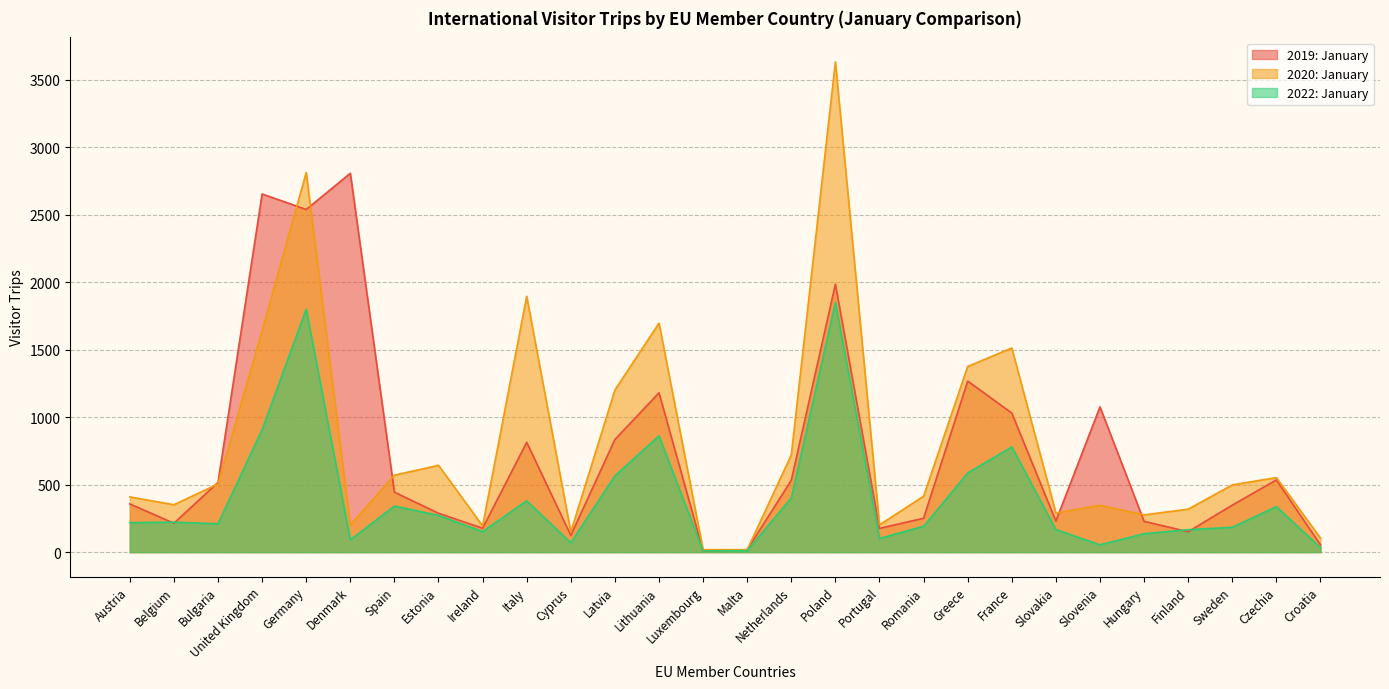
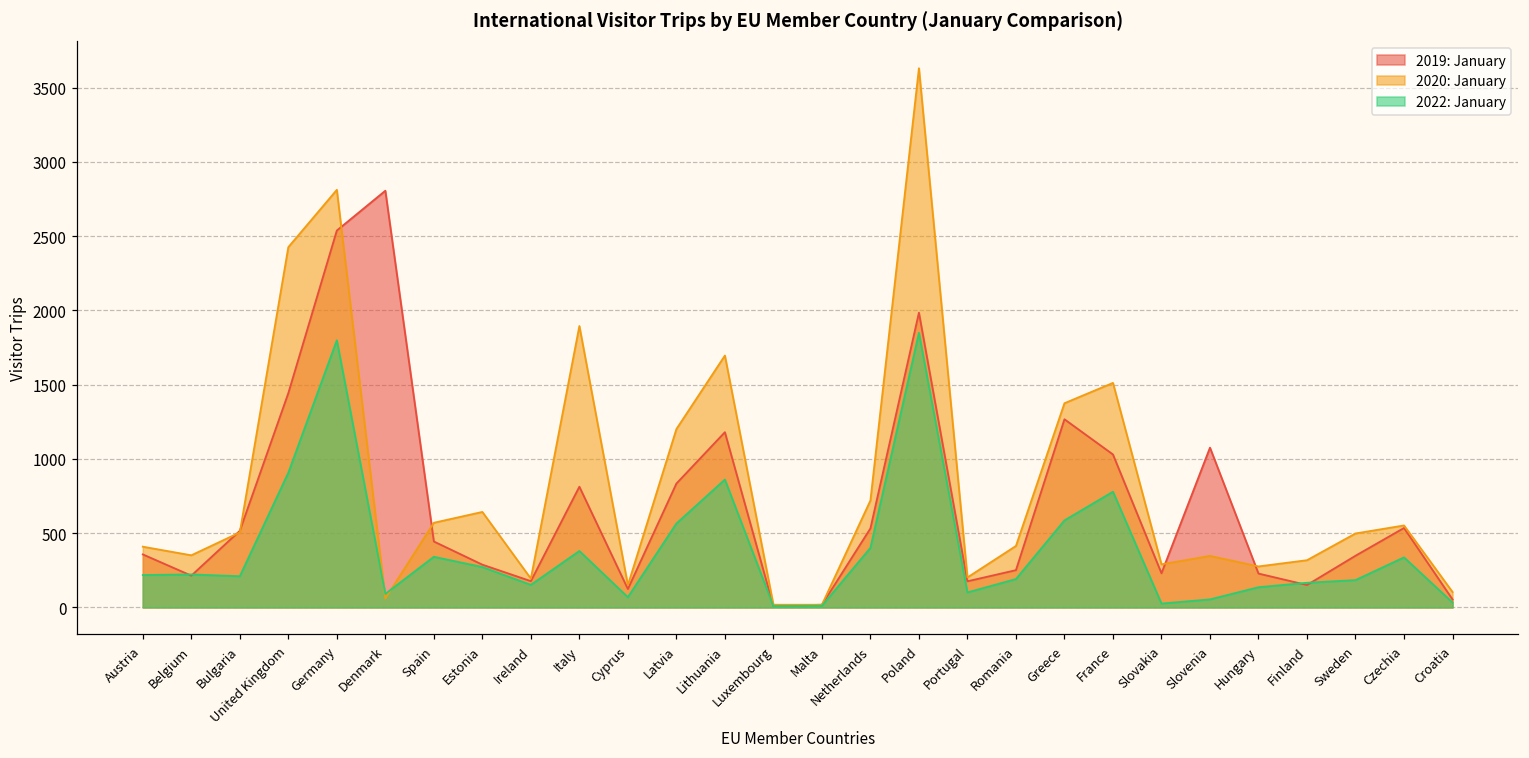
  {
    "2019: January": {
      "Austria": 360,
-     "United Kingdom": 2650,
+     "United Kingdom": 1440,
      "Germany": 2540,
      "Denmark": 2810,
      "Spain": 440,
      "Italy": 810,
      "Cyprus": 120,
      "Latvia": 830,
      "Lithuania": 1180,
      "Netherlands": 530,
      "Poland": 1990,
      "Portugal": 180,
      "Romania": 250,
      "Greece": 1270,
      "France": 1030,
      "Slovakia": 230,
      "Slovenia": 1080,
      "Hungary": 230,
      "Sweden": 350,
      "Croatia": 50
    },
    "2020: January": {
      "Austria": 410,
      "Belgium": 350,
-     "United Kingdom": 1640,
+     "United Kingdom": 2430,
      "Germany": 2810,
-     "Denmark": 200,
+     "Denmark": 60,
      "Spain": 570,
      "Estonia": 640,
      "Italy": 1900,
      "Cyprus": 150,
      "Latvia": 1200,
      "Lithuania": 1700,
      "Netherlands": 720,
      "Poland": 3630,
      "Portugal": 200,
      "Romania": 410,
      "Greece": 1380,
      "France": 1510,
      "Slovakia": 290,
      "Slovenia": 350,
      "Hungary": 280,
      "Finland": 320,
      "Sweden": 500,
      "Croatia": 100
    },
    "2022: January": {
      "Austria": 220,
      "Bulgaria": 210,
      "United Kingdom": 910,
      "Germany": 1800,
      "Denmark": 90,
      "Spain": 340,
      "Ireland": 150,
      "Italy": 380,
      "Cyprus": 70,
      "Latvia": 570,
      "Lithuania": 860,
      "Netherlands": 400,
      "Poland": 1850,
      "Portugal": 100,
      "Romania": 190,
      "Greece": 590,
      "France": 780,
-     "Slovakia": 170,
+     "Slovakia": 30,
      "Slovenia": 50,
      "Hungary": 140,
      "Sweden": 180,
      "Czechia": 340,
      "Croatia": 30
    }
  }
